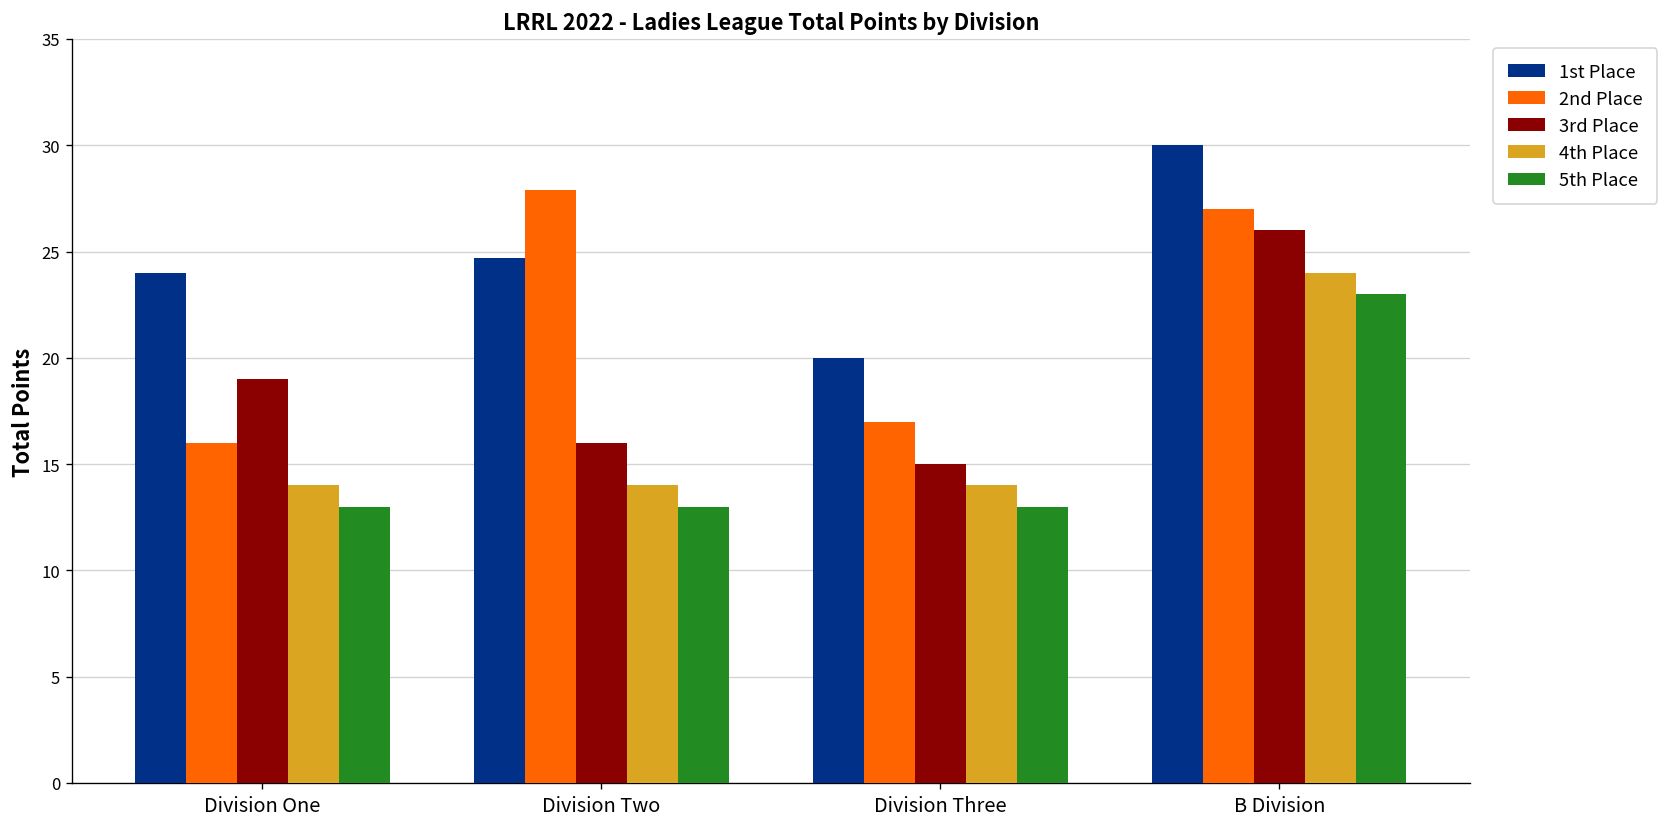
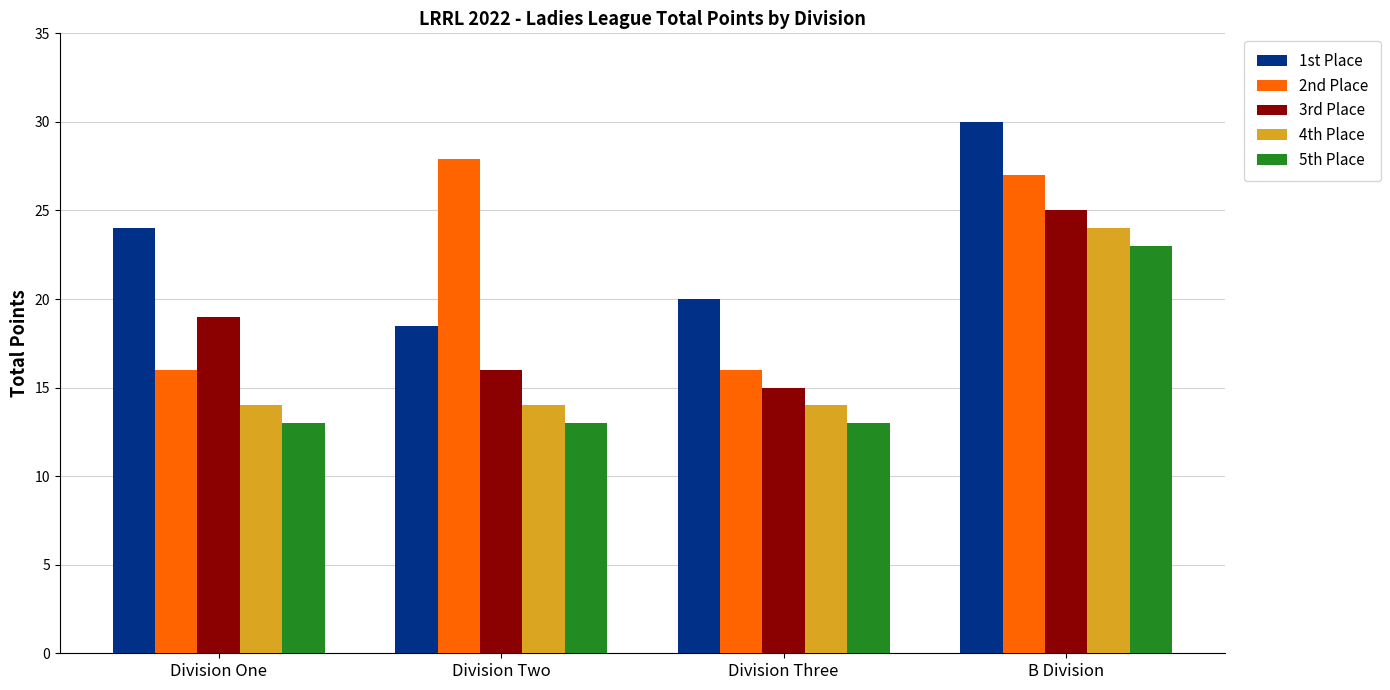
  {
    "1st Place": {
      "Division One": 24.0,
-     "Division Two": 24.7,
+     "Division Two": 18.5,
      "Division Three": 20.0,
      "B Division": 30.0
    },
    "2nd Place": {
      "Division One": 16,
      "Division Two": 28,
-     "Division Three": 17,
+     "Division Three": 16,
      "B Division": 27
    },
    "3rd Place": {
      "Division One": 19,
      "Division Two": 16,
      "Division Three": 15,
-     "B Division": 26
+     "B Division": 25
    },
    "4th Place": {
      "Division One": 14.0,
      "Division Two": 14.0,
      "Division Three": 14.0,
      "B Division": 24.0
    },
    "5th Place": {
      "Division One": 13.0,
      "Division Two": 13.0,
      "Division Three": 13.0,
      "B Division": 23.0
    }
  }
